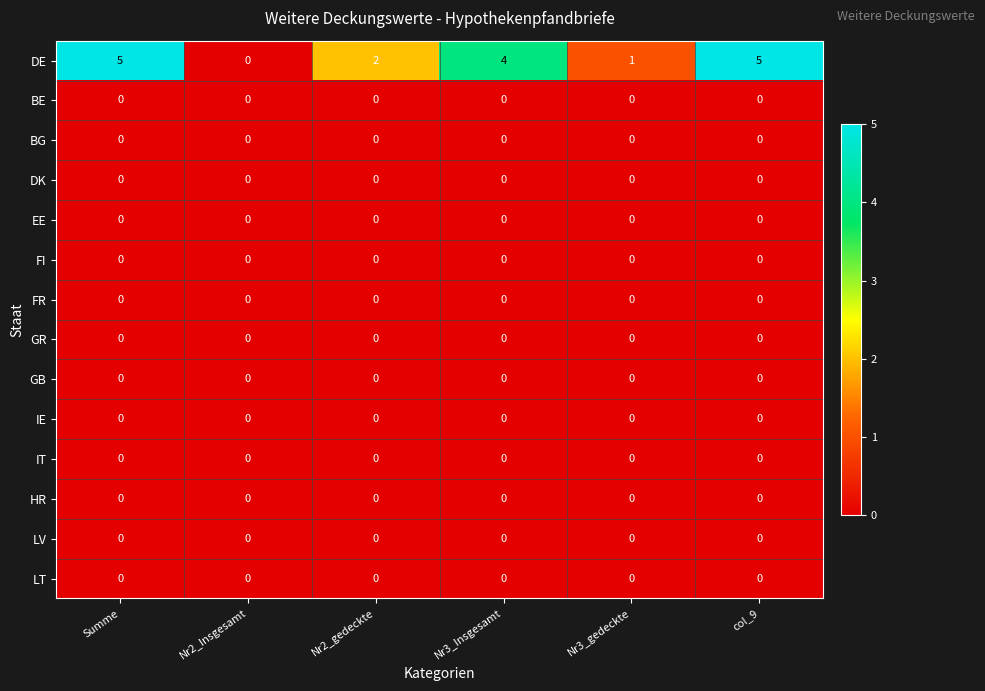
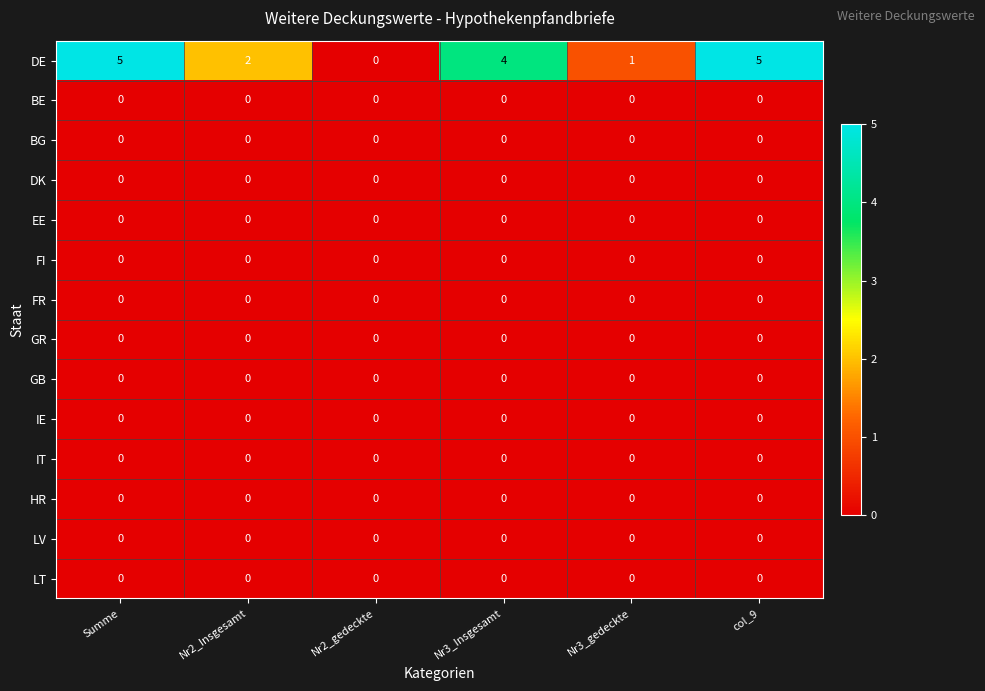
  {
    "DE": {
      "Summe": 5,
-     "Nr2_Insgesamt": 0,
-     "Nr2_gedeckte": 2,
+     "Nr2_Insgesamt": 2,
+     "Nr2_gedeckte": 0,
      "Nr3_Insgesamt": 4,
      "Nr3_gedeckte": 1,
      "col_9": 5
    },
    "BE": {
      "Summe": 0,
      "Nr2_Insgesamt": 0,
      "Nr2_gedeckte": 0,
      "Nr3_Insgesamt": 0,
      "Nr3_gedeckte": 0,
      "col_9": 0
    },
    "BG": {
      "Summe": 0,
      "Nr2_Insgesamt": 0,
      "Nr2_gedeckte": 0,
      "Nr3_Insgesamt": 0,
      "Nr3_gedeckte": 0,
      "col_9": 0
    },
    "DK": {
      "Summe": 0,
      "Nr2_Insgesamt": 0,
      "Nr2_gedeckte": 0,
      "Nr3_Insgesamt": 0,
      "Nr3_gedeckte": 0,
      "col_9": 0
    },
    "EE": {
      "Summe": 0,
      "Nr2_Insgesamt": 0,
      "Nr2_gedeckte": 0,
      "Nr3_Insgesamt": 0,
      "Nr3_gedeckte": 0,
      "col_9": 0
    },
    "FI": {
      "Summe": 0,
      "Nr2_Insgesamt": 0,
      "Nr2_gedeckte": 0,
      "Nr3_Insgesamt": 0,
      "Nr3_gedeckte": 0,
      "col_9": 0
    },
    "FR": {
      "Summe": 0,
      "Nr2_Insgesamt": 0,
      "Nr2_gedeckte": 0,
      "Nr3_Insgesamt": 0,
      "Nr3_gedeckte": 0,
      "col_9": 0
    },
    "GR": {
      "Summe": 0,
      "Nr2_Insgesamt": 0,
      "Nr2_gedeckte": 0,
      "Nr3_Insgesamt": 0,
      "Nr3_gedeckte": 0,
      "col_9": 0
    },
    "GB": {
      "Summe": 0,
      "Nr2_Insgesamt": 0,
      "Nr2_gedeckte": 0,
      "Nr3_Insgesamt": 0,
      "Nr3_gedeckte": 0,
      "col_9": 0
    },
    "IE": {
      "Summe": 0,
      "Nr2_Insgesamt": 0,
      "Nr2_gedeckte": 0,
      "Nr3_Insgesamt": 0,
      "Nr3_gedeckte": 0,
      "col_9": 0
    },
    "IT": {
      "Summe": 0,
      "Nr2_Insgesamt": 0,
      "Nr2_gedeckte": 0,
      "Nr3_Insgesamt": 0,
      "Nr3_gedeckte": 0,
      "col_9": 0
    },
    "HR": {
      "Summe": 0,
      "Nr2_Insgesamt": 0,
      "Nr2_gedeckte": 0,
      "Nr3_Insgesamt": 0,
      "Nr3_gedeckte": 0,
      "col_9": 0
    },
    "LV": {
      "Summe": 0,
      "Nr2_Insgesamt": 0,
      "Nr2_gedeckte": 0,
      "Nr3_Insgesamt": 0,
      "Nr3_gedeckte": 0,
      "col_9": 0
    },
    "LT": {
      "Summe": 0,
      "Nr2_Insgesamt": 0,
      "Nr2_gedeckte": 0,
      "Nr3_Insgesamt": 0,
      "Nr3_gedeckte": 0,
      "col_9": 0
    }
  }
